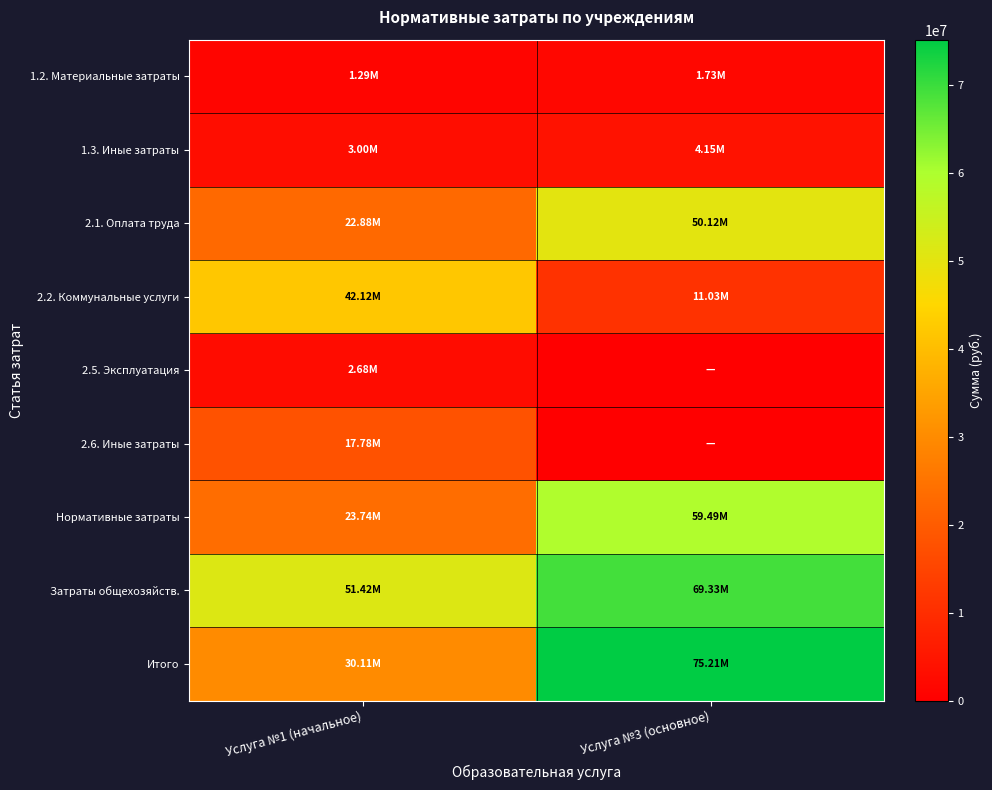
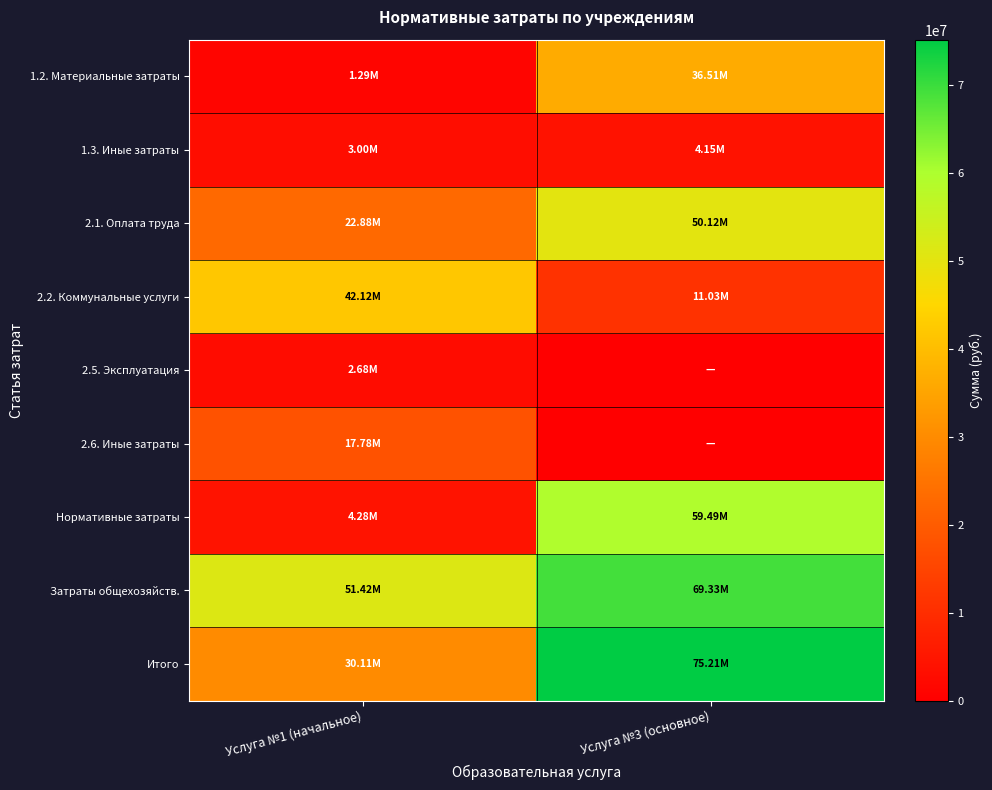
  {
    "1.2. Материальные затраты": {
      "Услуга №1 (начальное)": "1.29M",
-     "Услуга №3 (основное)": "1.73M"
+     "Услуга №3 (основное)": "36.51M"
    },
    "1.3. Иные затраты": {
      "Услуга №1 (начальное)": "3.00M",
      "Услуга №3 (основное)": "4.15M"
    },
    "2.1. Оплата труда": {
      "Услуга №1 (начальное)": "22.88M",
      "Услуга №3 (основное)": "50.12M"
    },
    "2.2. Коммунальные услуги": {
      "Услуга №1 (начальное)": "42.12M",
      "Услуга №3 (основное)": "11.03M"
    },
    "2.5. Эксплуатация": {
      "Услуга №1 (начальное)": "2.68M"
    },
    "2.6. Иные затраты": {
      "Услуга №1 (начальное)": "17.78M"
    },
    "Нормативные затраты": {
-     "Услуга №1 (начальное)": "23.74M",
+     "Услуга №1 (начальное)": "4.28M",
      "Услуга №3 (основное)": "59.49M"
    },
    "Затраты общехозяйств.": {
      "Услуга №1 (начальное)": "51.42M",
      "Услуга №3 (основное)": "69.33M"
    },
    "Итого": {
      "Услуга №1 (начальное)": "30.11M",
      "Услуга №3 (основное)": "75.21M"
    }
  }
